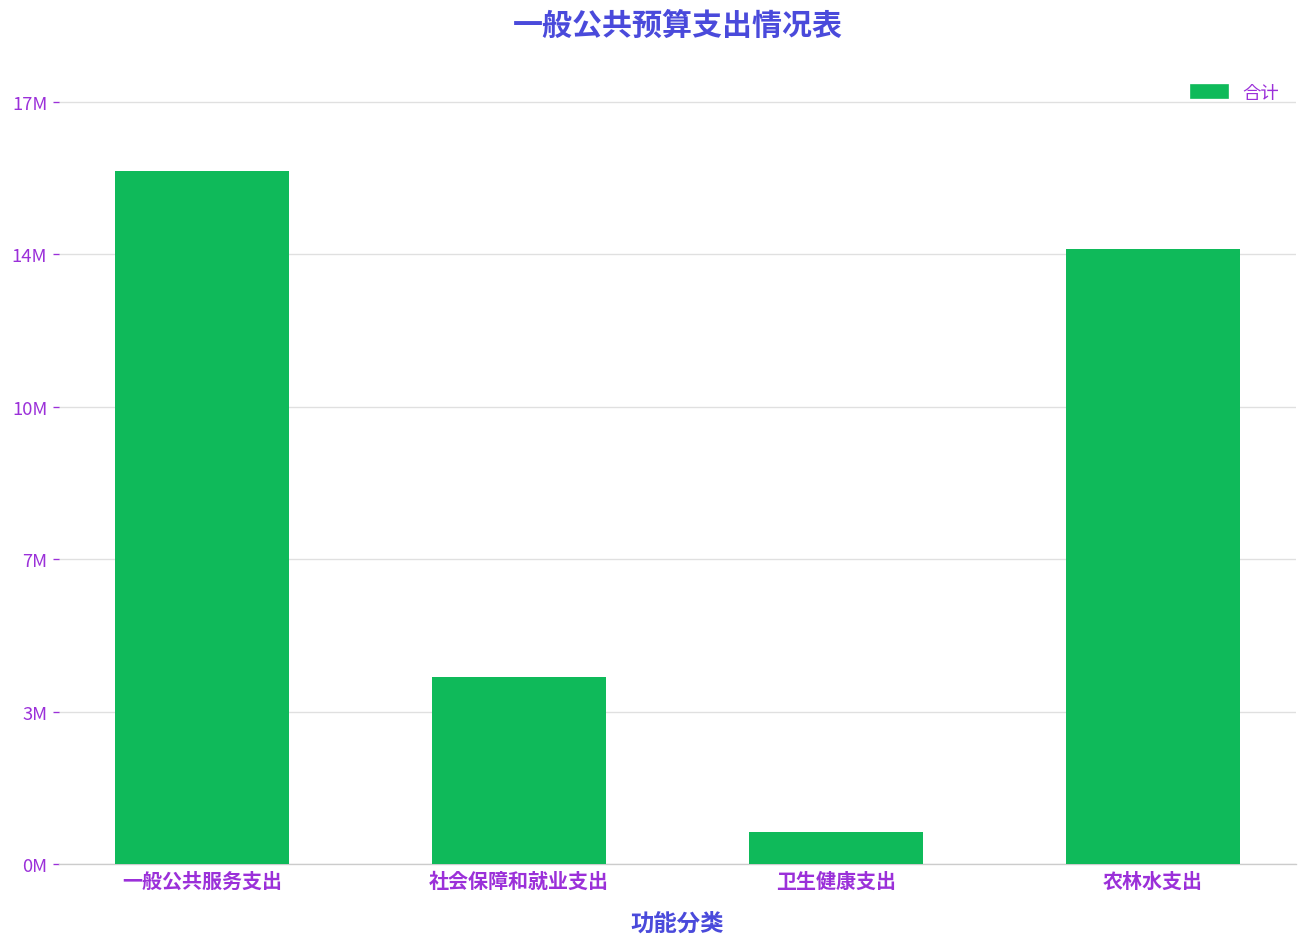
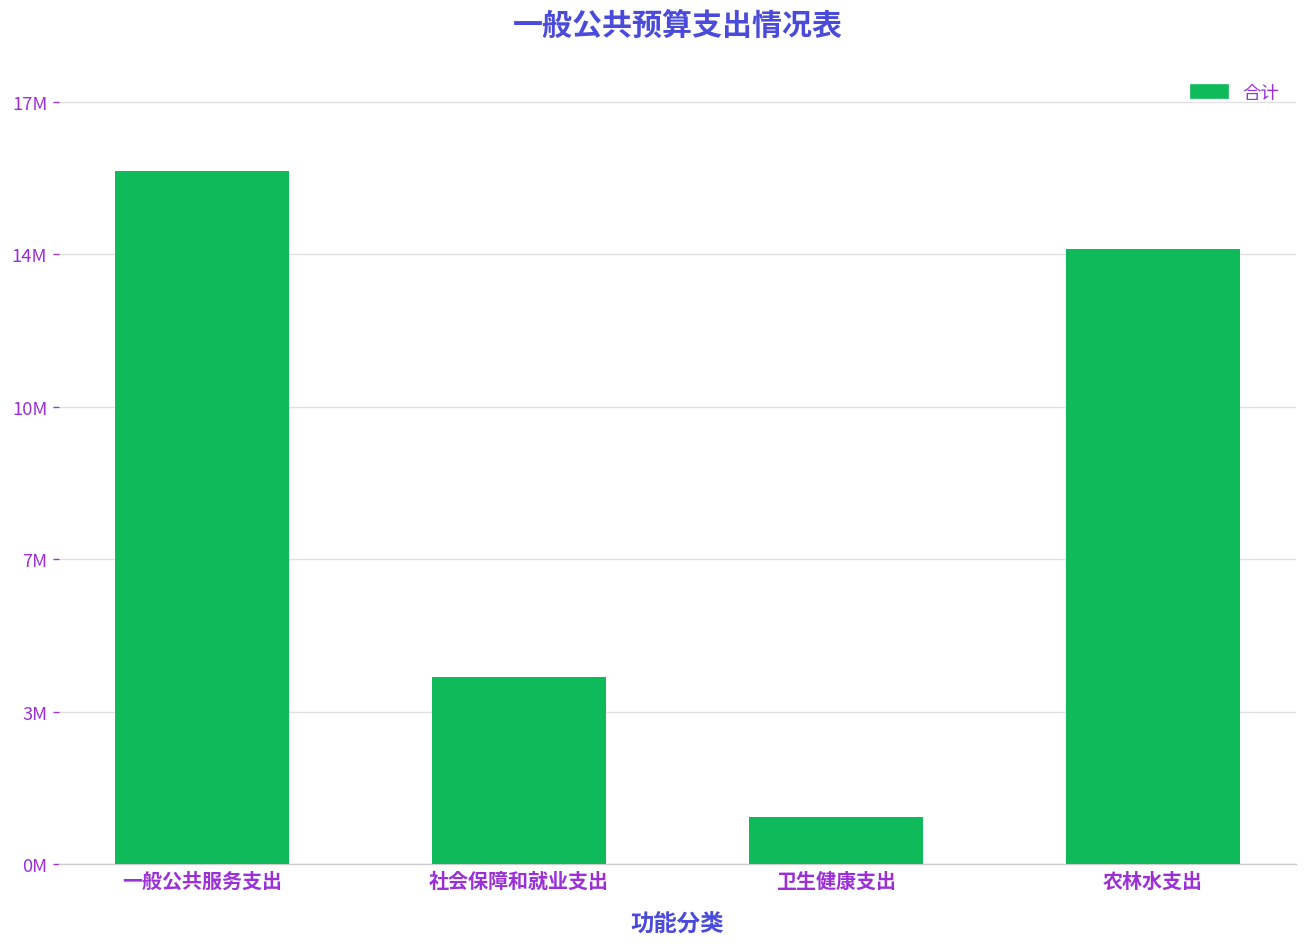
  {
    "一般公共服务支出": 15800000,
    "社会保障和就业支出": 4300000,
-   "卫生健康支出": 700000,
+   "卫生健康支出": 1100000,
    "农林水支出": 14100000
  }
